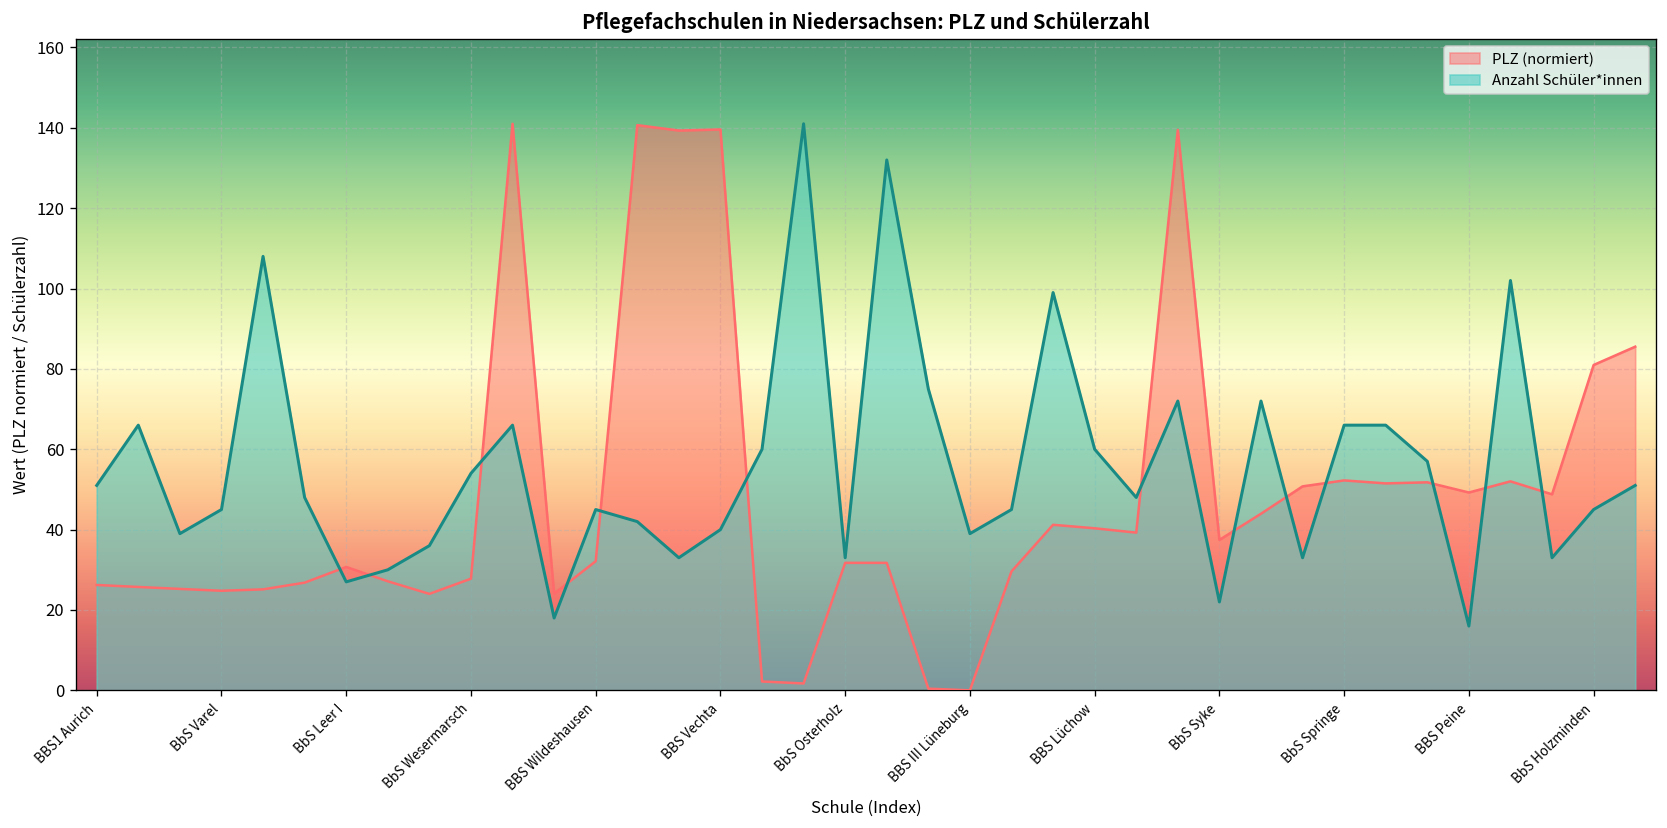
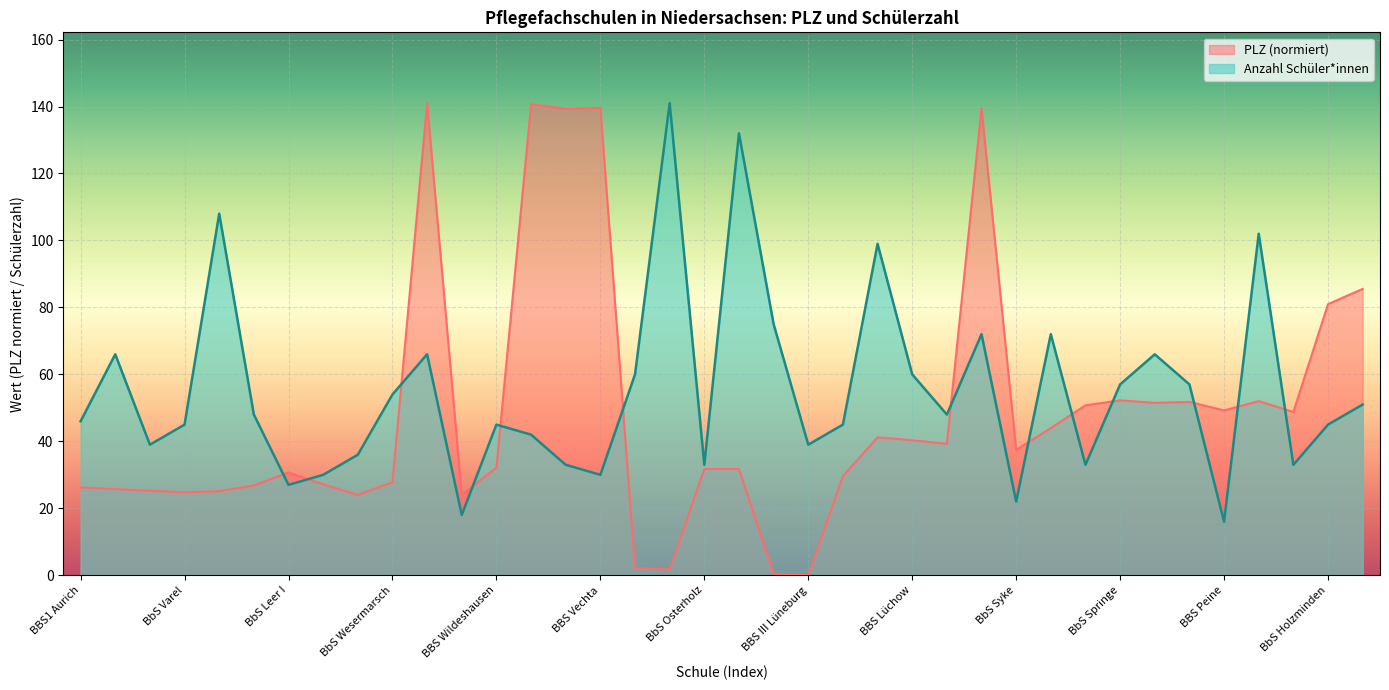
  {
    "PLZ (normiert)": {
      "BBS1 Aurich": 26,
      "BbS Varel": 25,
      "BbS Leer I": 31,
      "BbS Wesermarsch": 28,
      "BBS Wildeshausen": 32,
      "BBS Vechta": 140,
      "BbS Osterholz": 32,
      "BBS III Lüneburg": 0,
      "BBS Lüchow": 40,
      "BbS Syke": 37,
      "BbS Springe": 52,
      "BBS Peine": 49,
      "BbS Holzminden": 81
    },
    "Anzahl Schüler*innen": {
-     "BBS1 Aurich": 51,
+     "BBS1 Aurich": 46,
      "BbS Varel": 45,
      "BbS Leer I": 27,
      "BbS Wesermarsch": 54,
      "BBS Wildeshausen": 45,
-     "BBS Vechta": 40,
+     "BBS Vechta": 30,
      "BbS Osterholz": 33,
      "BBS III Lüneburg": 39,
      "BBS Lüchow": 60,
      "BbS Syke": 22,
-     "BbS Springe": 66,
+     "BbS Springe": 57,
      "BBS Peine": 16,
      "BbS Holzminden": 45
    }
  }
